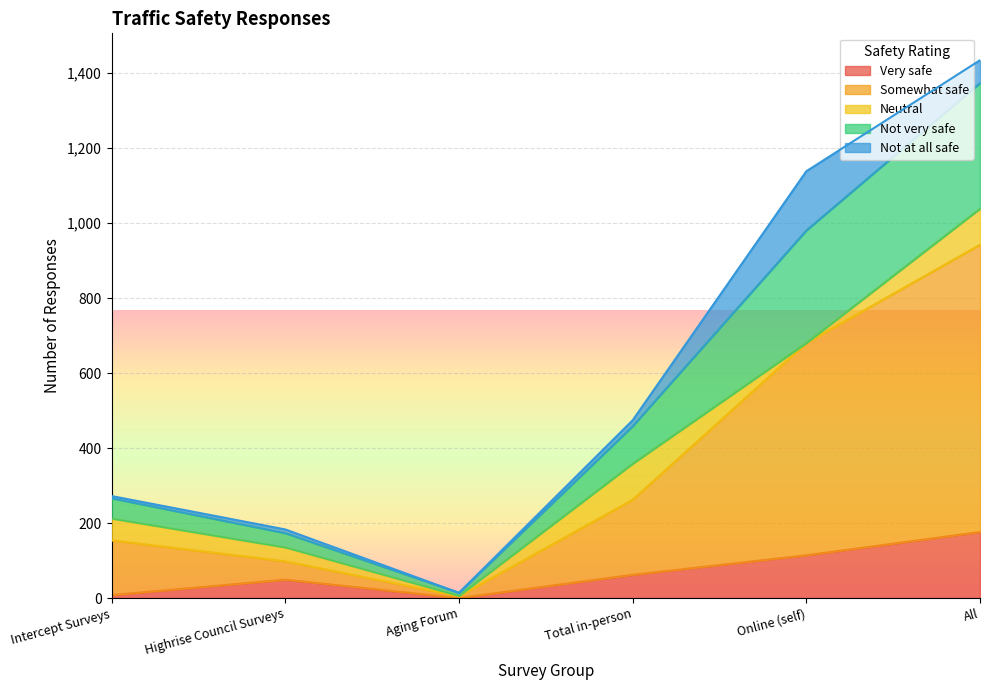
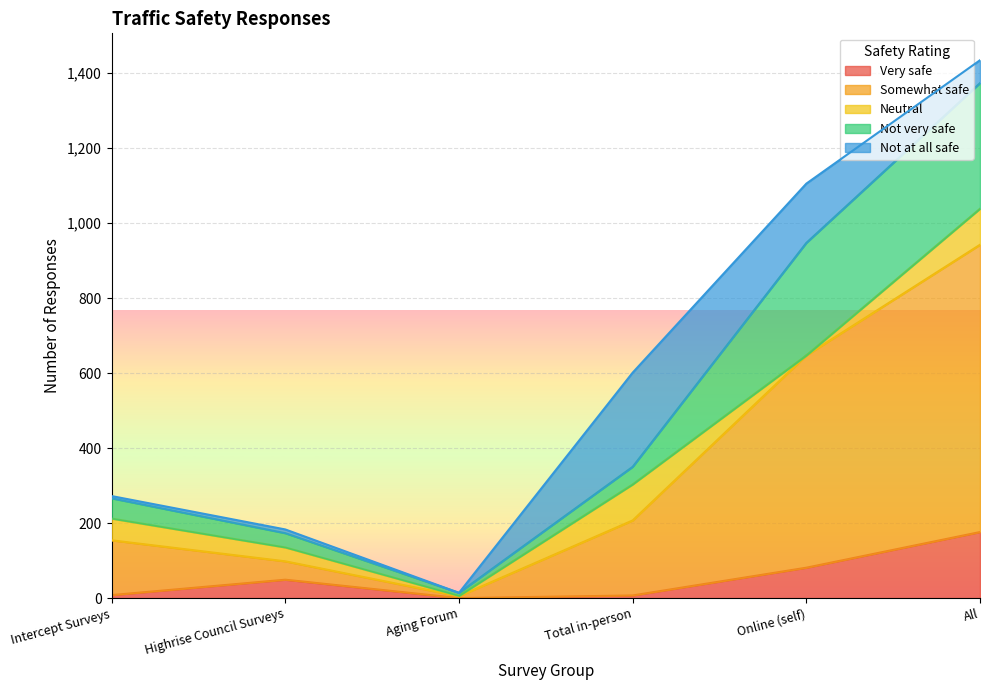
  {
    "Very safe": {
      "Intercept Surveys": 10,
      "Highrise Council Surveys": 50,
-     "Total in-person": 60,
-     "Online (self)": 110,
+     "Total in-person": 10,
+     "Online (self)": 80,
      "All": 180
    },
    "Not very safe": {
      "Highrise Council Surveys": 40,
-     "Total in-person": 100,
+     "Total in-person": 50,
      "Online (self)": 300,
      "All": 340
    },
    "Not at all safe": {
      "Highrise Council Surveys": 10,
-     "Total in-person": 20,
+     "Total in-person": 250,
      "Online (self)": 160,
      "All": 60
    }
  }
